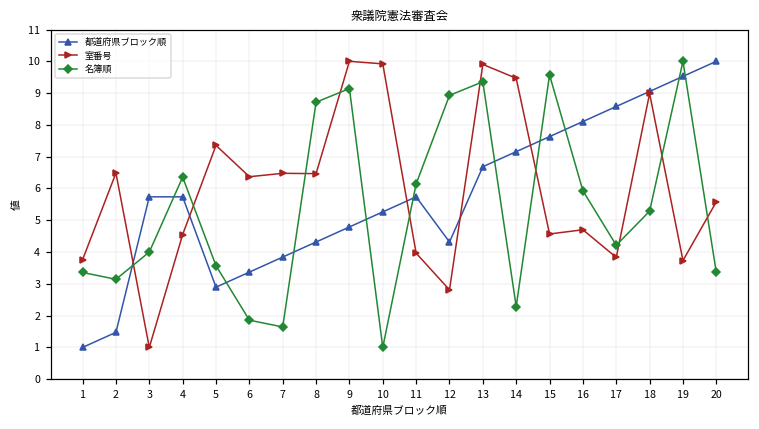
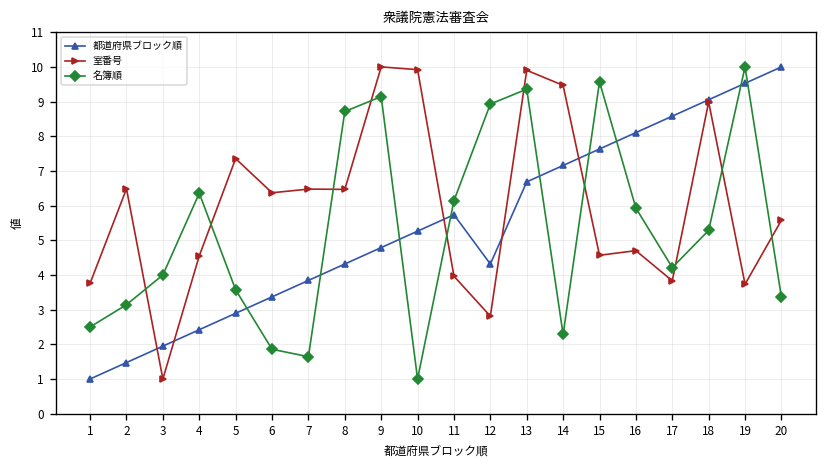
  {
    "都道府県ブロック順": {
      "1": 1.0,
      "2": 1.5,
-     "3": 5.7,
-     "4": 5.7,
+     "3": 1.9,
+     "4": 2.4,
      "5": 2.9,
      "6": 3.4,
      "7": 3.8,
      "8": 4.3,
      "9": 4.8,
      "10": 5.3,
      "11": 5.7,
      "12": 4.3,
      "13": 6.7,
      "14": 7.2,
      "15": 7.6,
      "16": 8.1,
      "17": 8.6,
      "19": 9.5,
      "20": 10.0
    },
    "室番号": {
      "1": 3.8,
      "2": 6.5,
      "3": 1.0,
      "4": 4.6,
      "5": 7.4,
      "6": 6.4,
      "7": 6.5,
      "8": 6.5,
      "9": 10.0,
      "10": 9.9,
      "11": 4.0,
      "12": 2.8,
      "13": 9.9,
      "14": 9.5,
      "15": 4.6,
      "16": 4.7,
      "17": 3.8,
      "19": 3.7,
      "20": 5.6
    },
    "名簿順": {
-     "1": 3.4,
+     "1": 2.5,
      "2": 3.1,
      "3": 4.0,
      "4": 6.4,
      "5": 3.6,
      "6": 1.9,
      "7": 1.6,
      "8": 8.7,
      "9": 9.1,
      "10": 1.0,
      "11": 6.1,
      "12": 8.9,
      "13": 9.4,
      "14": 2.3,
      "15": 9.6,
      "16": 5.9,
      "17": 4.2,
      "18": 5.3,
      "19": 10.0,
      "20": 3.4
    }
  }
